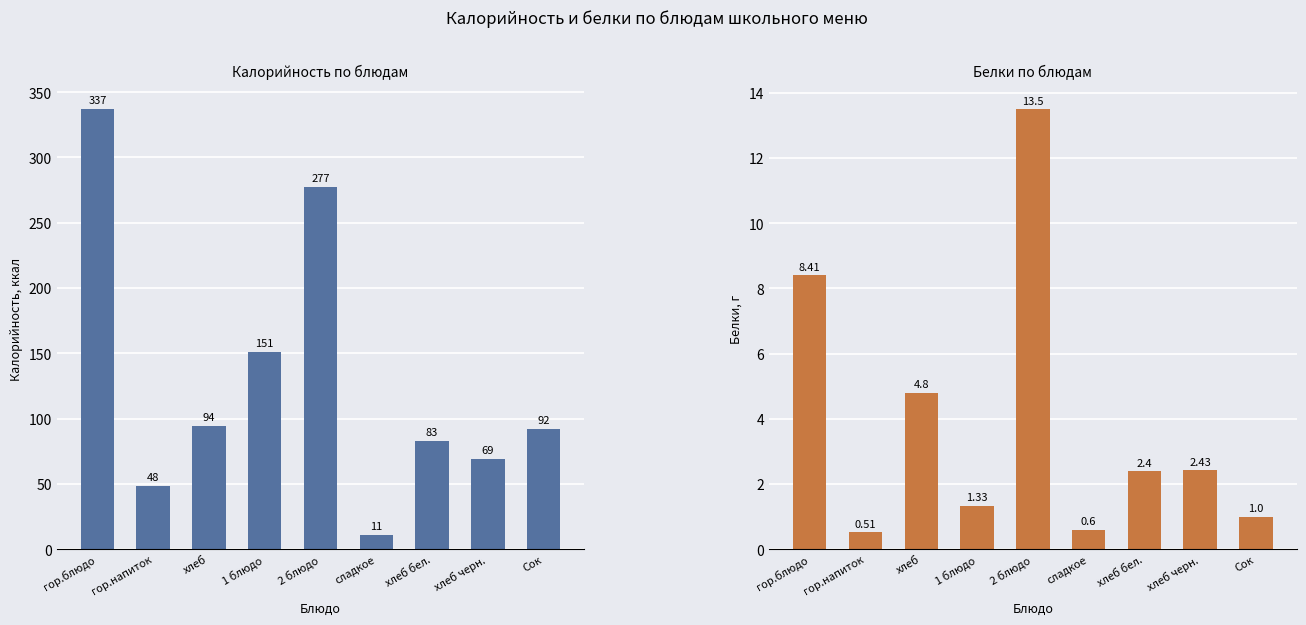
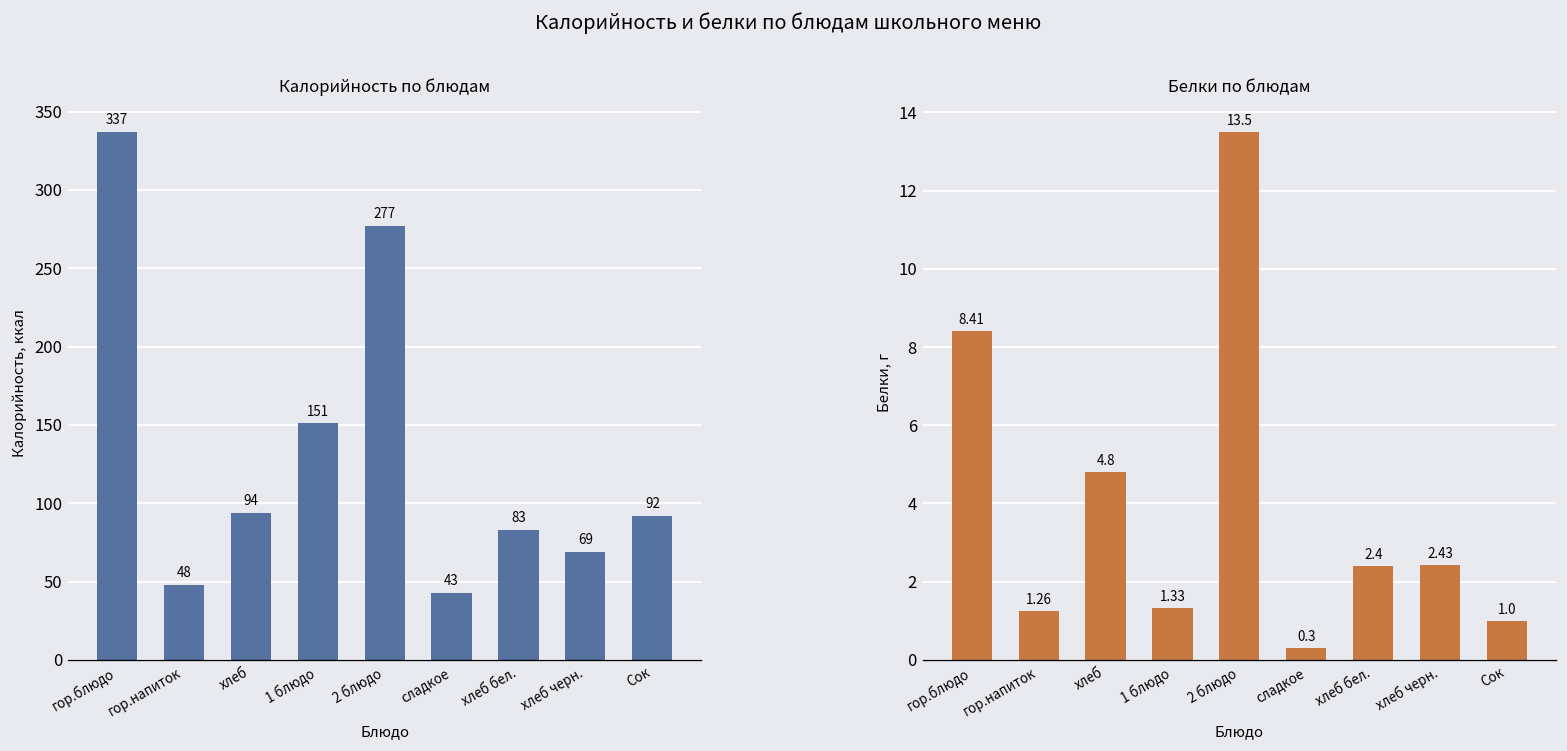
  {
    "Калорийность по блюдам": {
      "гор.блюдо": 337,
      "гор.напиток": 48,
      "хлеб": 94,
      "1 блюдо": 151,
      "2 блюдо": 277,
-     "сладкое": 11,
+     "сладкое": 43,
      "хлеб бел.": 83,
      "хлеб черн.": 69,
      "Сок": 92
    },
    "Белки по блюдам": {
      "гор.блюдо": 8.41,
-     "гор.напиток": 0.51,
+     "гор.напиток": 1.26,
      "хлеб": 4.8,
      "1 блюдо": 1.33,
      "2 блюдо": 13.5,
-     "сладкое": 0.6,
+     "сладкое": 0.3,
      "хлеб бел.": 2.4,
      "хлеб черн.": 2.43,
      "Сок": 1.0
    }
  }
